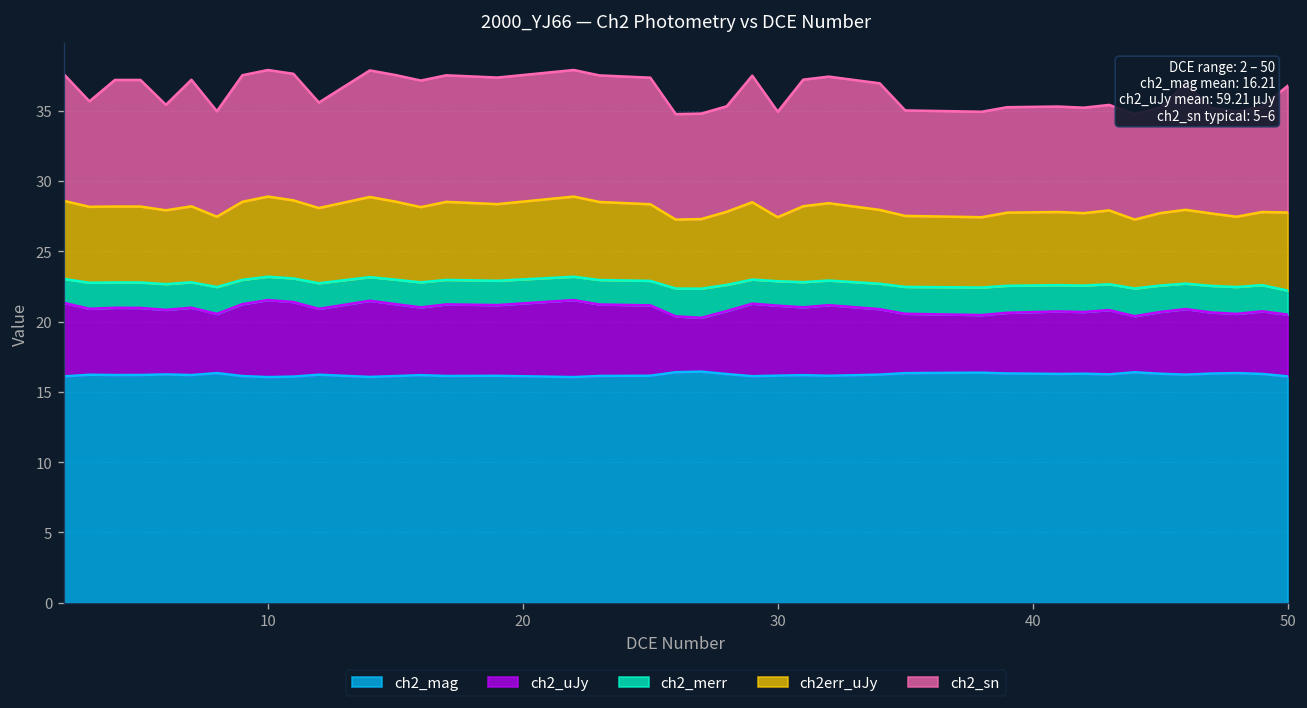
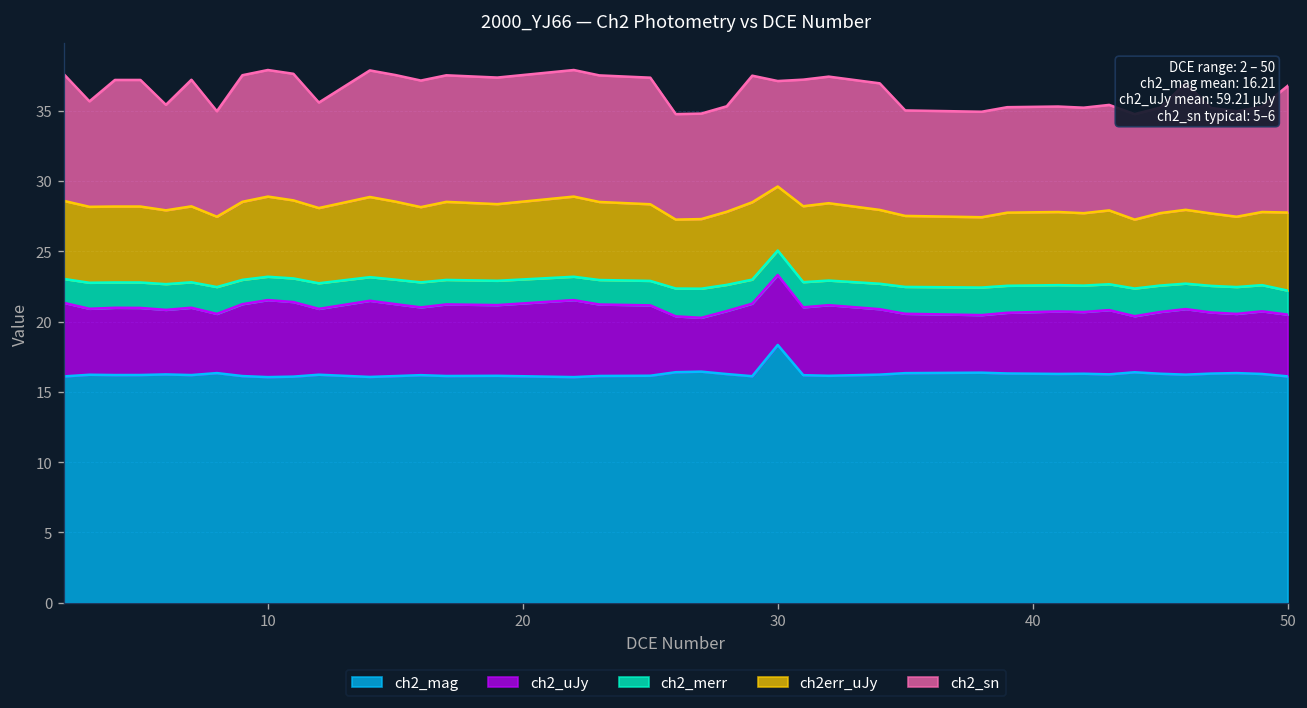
  {
    "ch2_mag": {
      "10": 16.0,
-     "30": 16.2,
+     "30": 18.3,
      "50": 16.1
    },
    "ch2_uJy": {
      "10": 5.5,
      "30": 5.0,
      "50": 4.4
    },
    "ch2_merr": {
      "10": 1.7,
      "30": 1.7,
      "50": 1.7
    },
    "ch2err_uJy": {
      "10": 5.7,
      "30": 4.6,
      "50": 5.6
    },
    "ch2_sn": {
      "10": 9.0,
      "30": 7.5,
      "50": 9.0
    }
  }
